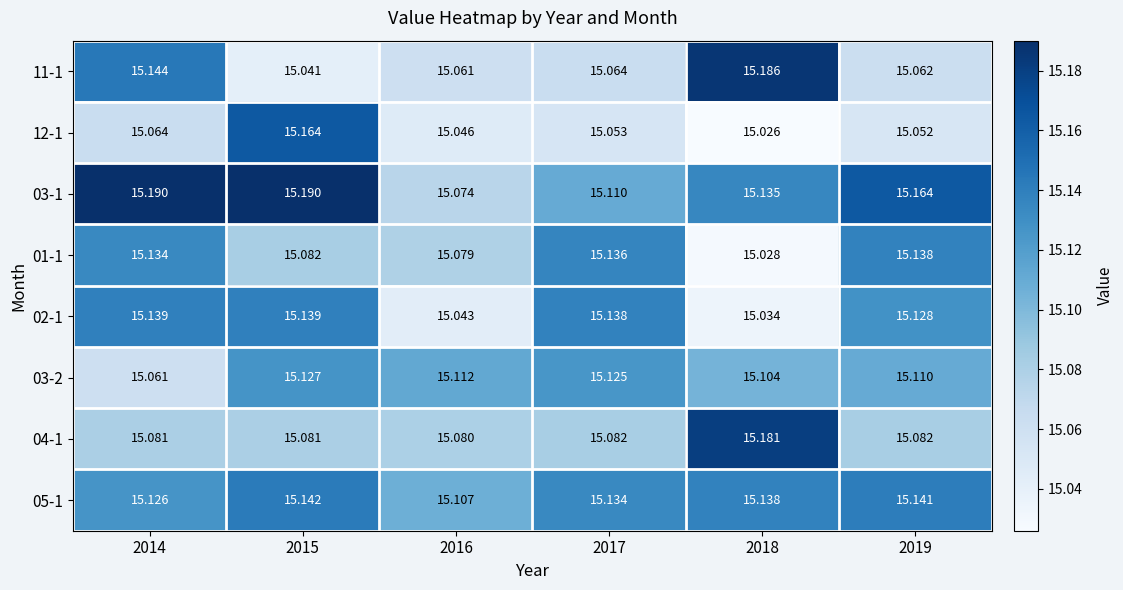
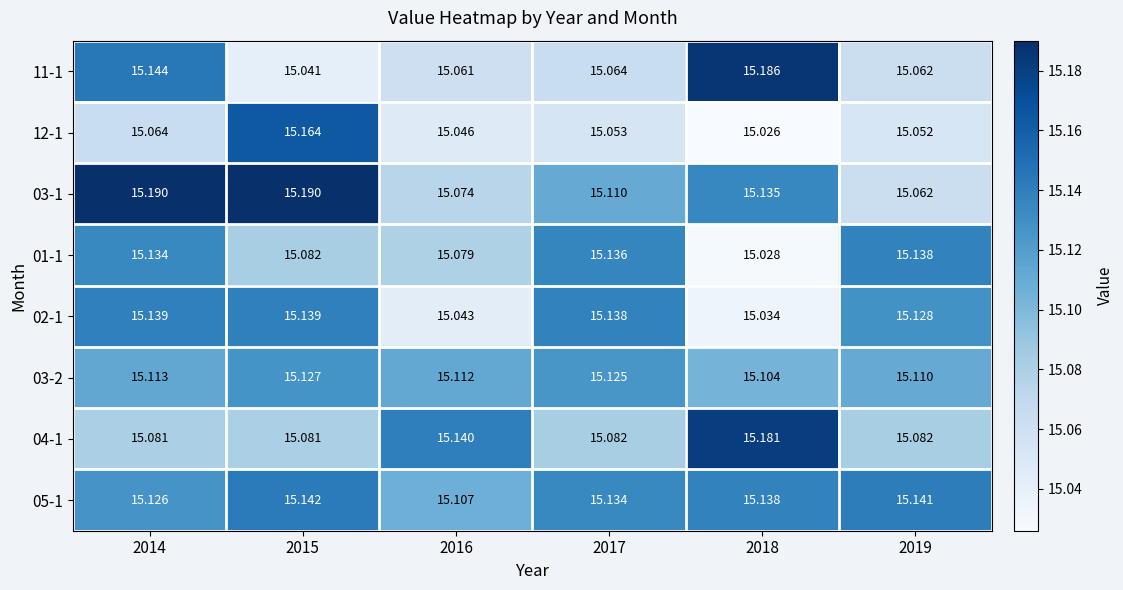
  {
    "11-1": {
      "2014": 15.144,
      "2015": 15.041,
      "2016": 15.061,
      "2017": 15.064,
      "2018": 15.186,
      "2019": 15.062
    },
    "12-1": {
      "2014": 15.064,
      "2015": 15.164,
      "2016": 15.046,
      "2017": 15.053,
      "2018": 15.026,
      "2019": 15.052
    },
    "03-1": {
      "2014": 15.190,
      "2015": 15.190,
      "2016": 15.074,
      "2017": 15.110,
      "2018": 15.135,
-     "2019": 15.164
+     "2019": 15.062
    },
    "01-1": {
      "2014": 15.134,
      "2015": 15.082,
      "2016": 15.079,
      "2017": 15.136,
      "2018": 15.028,
      "2019": 15.138
    },
    "02-1": {
      "2014": 15.139,
      "2015": 15.139,
      "2016": 15.043,
      "2017": 15.138,
      "2018": 15.034,
      "2019": 15.128
    },
    "03-2": {
-     "2014": 15.061,
+     "2014": 15.113,
      "2015": 15.127,
      "2016": 15.112,
      "2017": 15.125,
      "2018": 15.104,
      "2019": 15.110
    },
    "04-1": {
      "2014": 15.081,
      "2015": 15.081,
-     "2016": 15.080,
+     "2016": 15.140,
      "2017": 15.082,
      "2018": 15.181,
      "2019": 15.082
    },
    "05-1": {
      "2014": 15.126,
      "2015": 15.142,
      "2016": 15.107,
      "2017": 15.134,
      "2018": 15.138,
      "2019": 15.141
    }
  }
